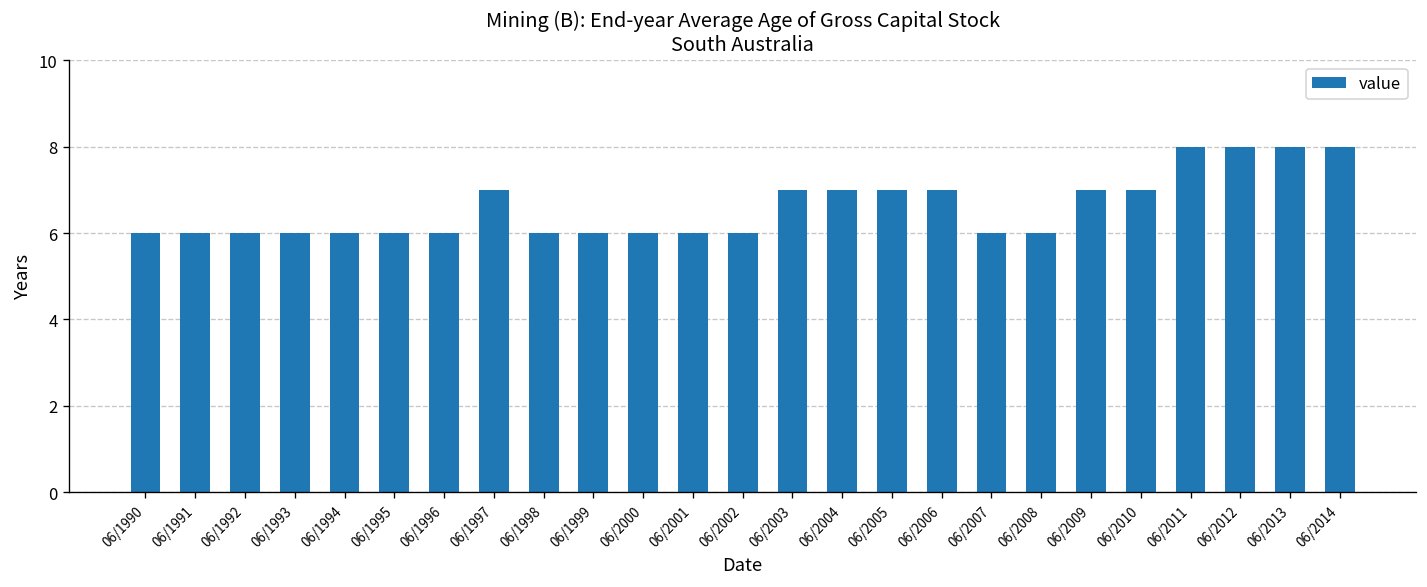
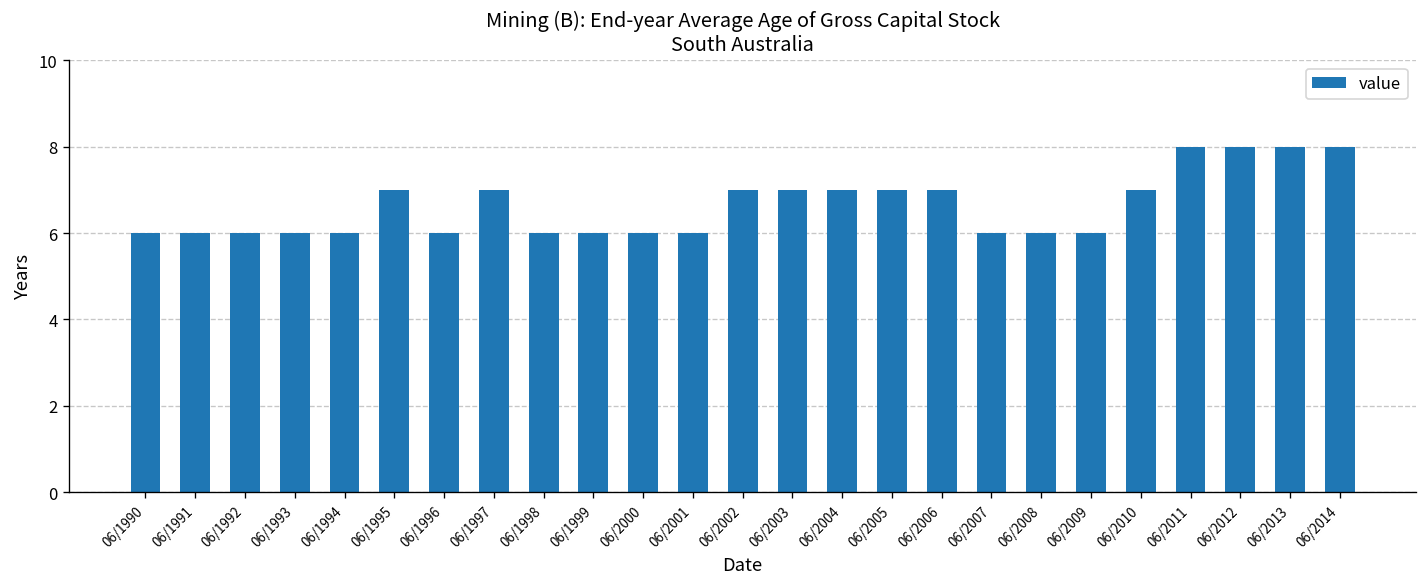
  {
    "06/1990": 6,
    "06/1991": 6,
    "06/1992": 6,
    "06/1993": 6,
    "06/1994": 6,
-   "06/1995": 6,
+   "06/1995": 7,
    "06/1996": 6,
    "06/1997": 7,
    "06/1998": 6,
    "06/1999": 6,
    "06/2000": 6,
    "06/2001": 6,
-   "06/2002": 6,
+   "06/2002": 7,
    "06/2003": 7,
    "06/2004": 7,
    "06/2005": 7,
    "06/2006": 7,
    "06/2007": 6,
    "06/2008": 6,
-   "06/2009": 7,
+   "06/2009": 6,
    "06/2010": 7,
    "06/2011": 8,
    "06/2012": 8,
    "06/2013": 8,
    "06/2014": 8
  }
